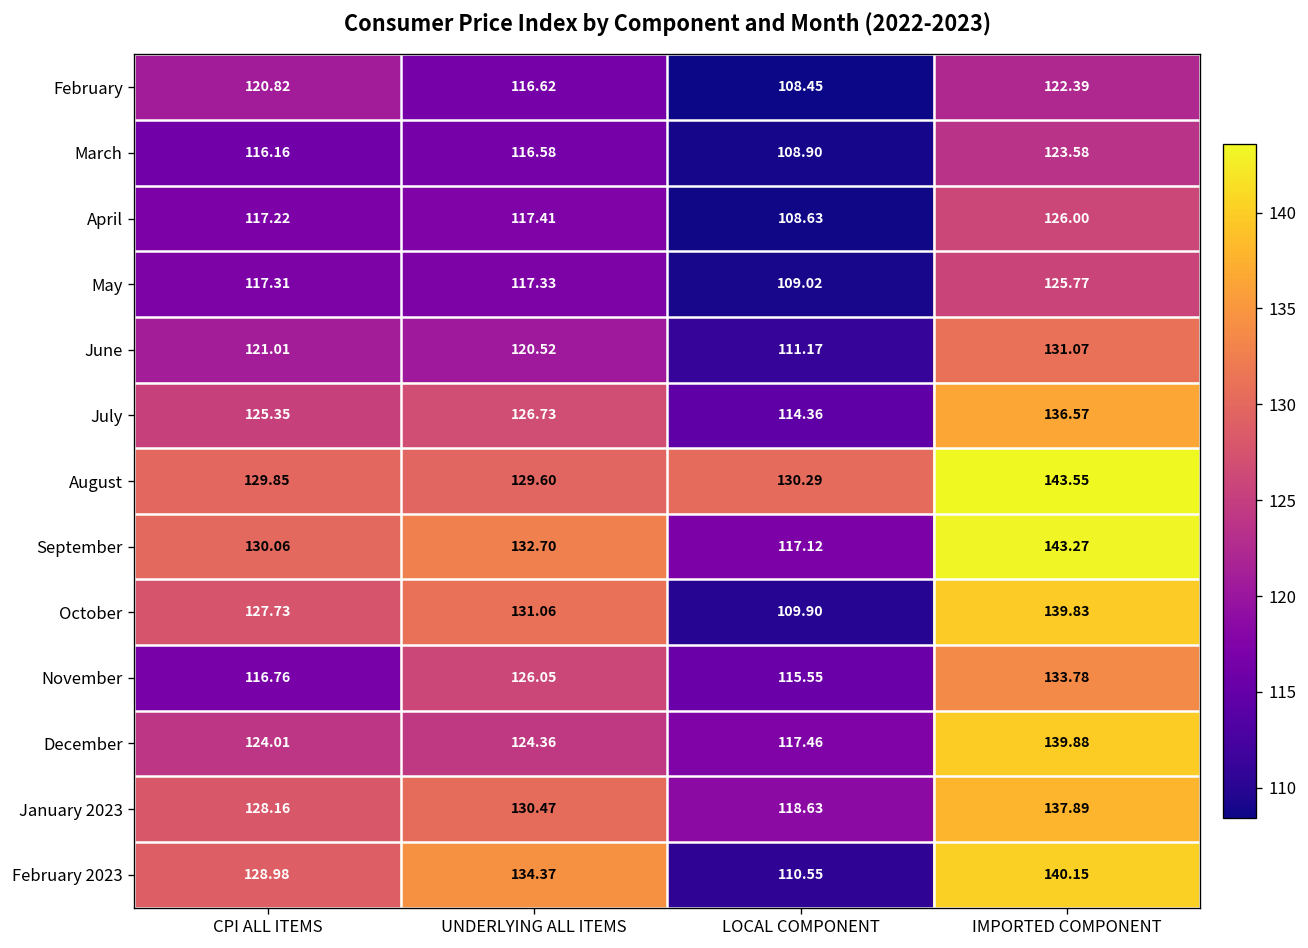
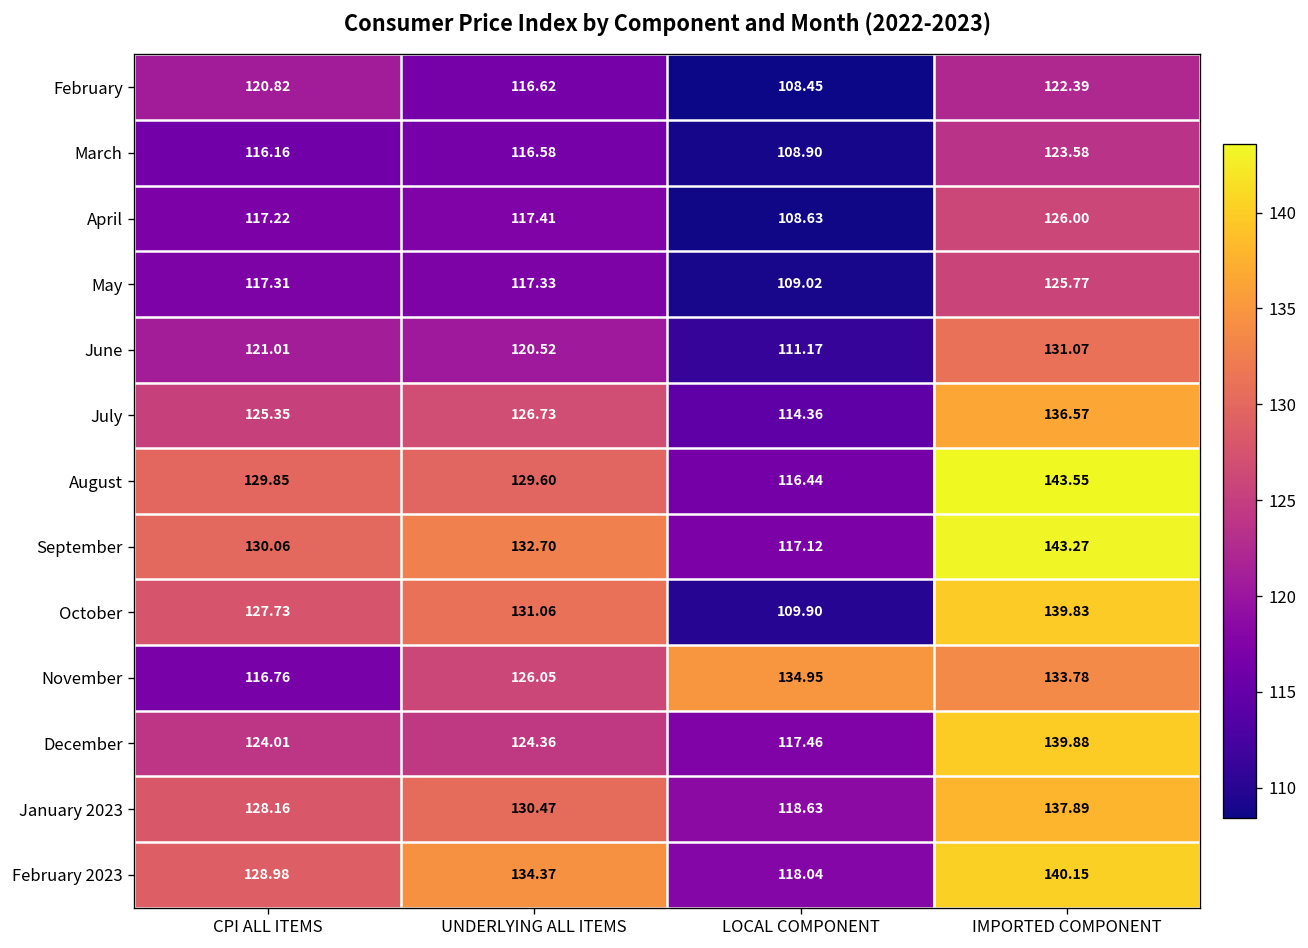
  {
    "February": {
      "CPI ALL ITEMS": 120.82,
      "UNDERLYING ALL ITEMS": 116.62,
      "LOCAL COMPONENT": 108.45,
      "IMPORTED COMPONENT": 122.39
    },
    "March": {
      "CPI ALL ITEMS": 116.16,
      "UNDERLYING ALL ITEMS": 116.58,
      "LOCAL COMPONENT": 108.90,
      "IMPORTED COMPONENT": 123.58
    },
    "April": {
      "CPI ALL ITEMS": 117.22,
      "UNDERLYING ALL ITEMS": 117.41,
      "LOCAL COMPONENT": 108.63,
      "IMPORTED COMPONENT": 126.00
    },
    "May": {
      "CPI ALL ITEMS": 117.31,
      "UNDERLYING ALL ITEMS": 117.33,
      "LOCAL COMPONENT": 109.02,
      "IMPORTED COMPONENT": 125.77
    },
    "June": {
      "CPI ALL ITEMS": 121.01,
      "UNDERLYING ALL ITEMS": 120.52,
      "LOCAL COMPONENT": 111.17,
      "IMPORTED COMPONENT": 131.07
    },
    "July": {
      "CPI ALL ITEMS": 125.35,
      "UNDERLYING ALL ITEMS": 126.73,
      "LOCAL COMPONENT": 114.36,
      "IMPORTED COMPONENT": 136.57
    },
    "August": {
      "CPI ALL ITEMS": 129.85,
      "UNDERLYING ALL ITEMS": 129.60,
-     "LOCAL COMPONENT": 130.29,
+     "LOCAL COMPONENT": 116.44,
      "IMPORTED COMPONENT": 143.55
    },
    "September": {
      "CPI ALL ITEMS": 130.06,
      "UNDERLYING ALL ITEMS": 132.70,
      "LOCAL COMPONENT": 117.12,
      "IMPORTED COMPONENT": 143.27
    },
    "October": {
      "CPI ALL ITEMS": 127.73,
      "UNDERLYING ALL ITEMS": 131.06,
      "LOCAL COMPONENT": 109.90,
      "IMPORTED COMPONENT": 139.83
    },
    "November": {
      "CPI ALL ITEMS": 116.76,
      "UNDERLYING ALL ITEMS": 126.05,
-     "LOCAL COMPONENT": 115.55,
+     "LOCAL COMPONENT": 134.95,
      "IMPORTED COMPONENT": 133.78
    },
    "December": {
      "CPI ALL ITEMS": 124.01,
      "UNDERLYING ALL ITEMS": 124.36,
      "LOCAL COMPONENT": 117.46,
      "IMPORTED COMPONENT": 139.88
    },
    "January 2023": {
      "CPI ALL ITEMS": 128.16,
      "UNDERLYING ALL ITEMS": 130.47,
      "LOCAL COMPONENT": 118.63,
      "IMPORTED COMPONENT": 137.89
    },
    "February 2023": {
      "CPI ALL ITEMS": 128.98,
      "UNDERLYING ALL ITEMS": 134.37,
-     "LOCAL COMPONENT": 110.55,
+     "LOCAL COMPONENT": 118.04,
      "IMPORTED COMPONENT": 140.15
    }
  }
